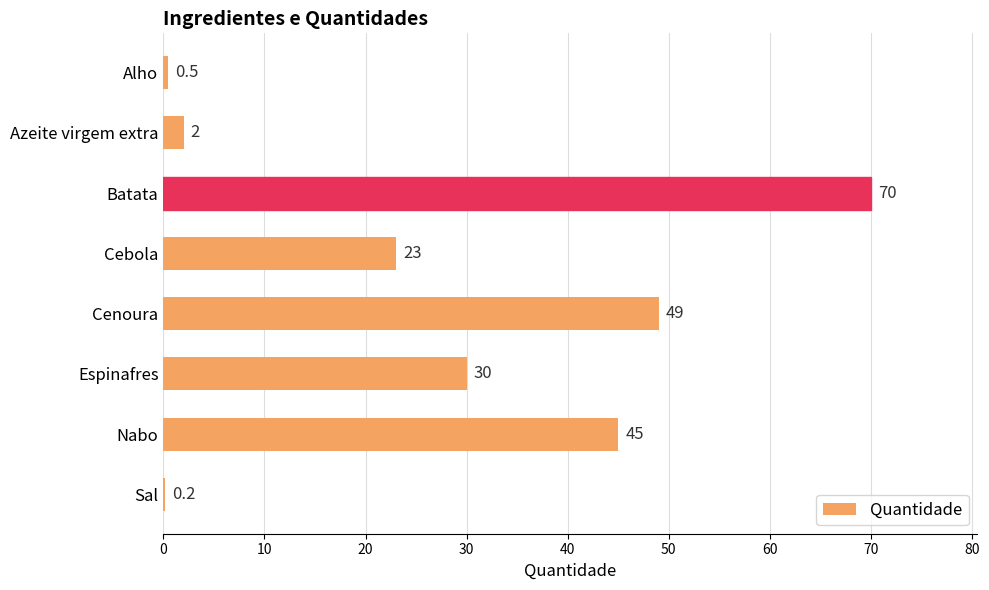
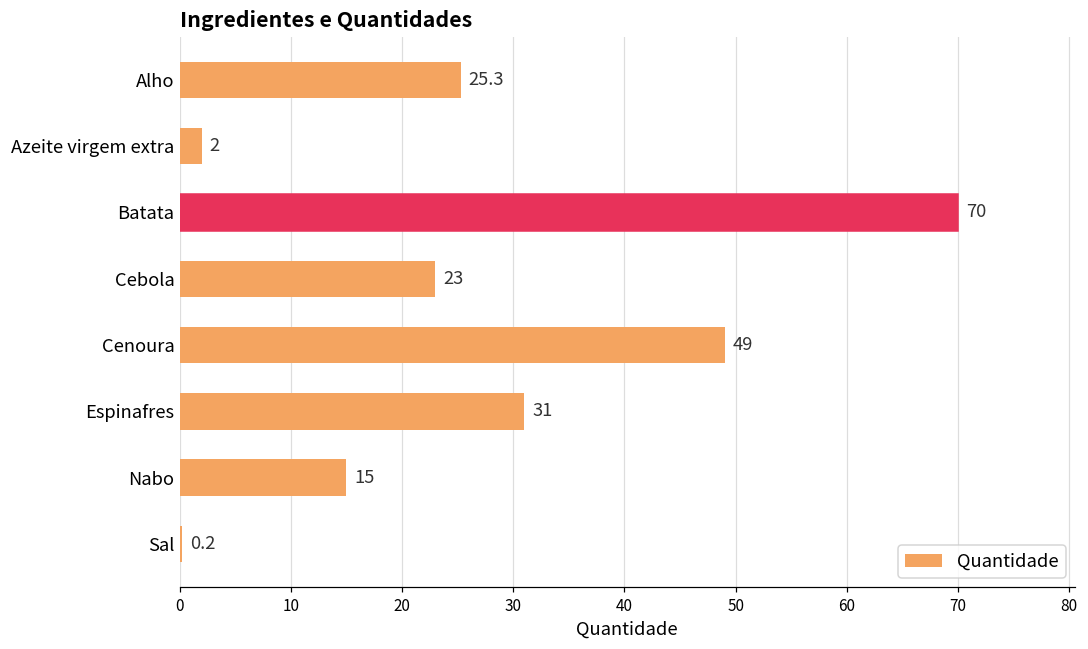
  {
-   "Alho": 0.5,
+   "Alho": 25.3,
    "Azeite virgem extra": 2,
    "Batata": 70,
    "Cebola": 23,
    "Cenoura": 49,
-   "Espinafres": 30,
-   "Nabo": 45,
+   "Espinafres": 31,
+   "Nabo": 15,
    "Sal": 0.2
  }
